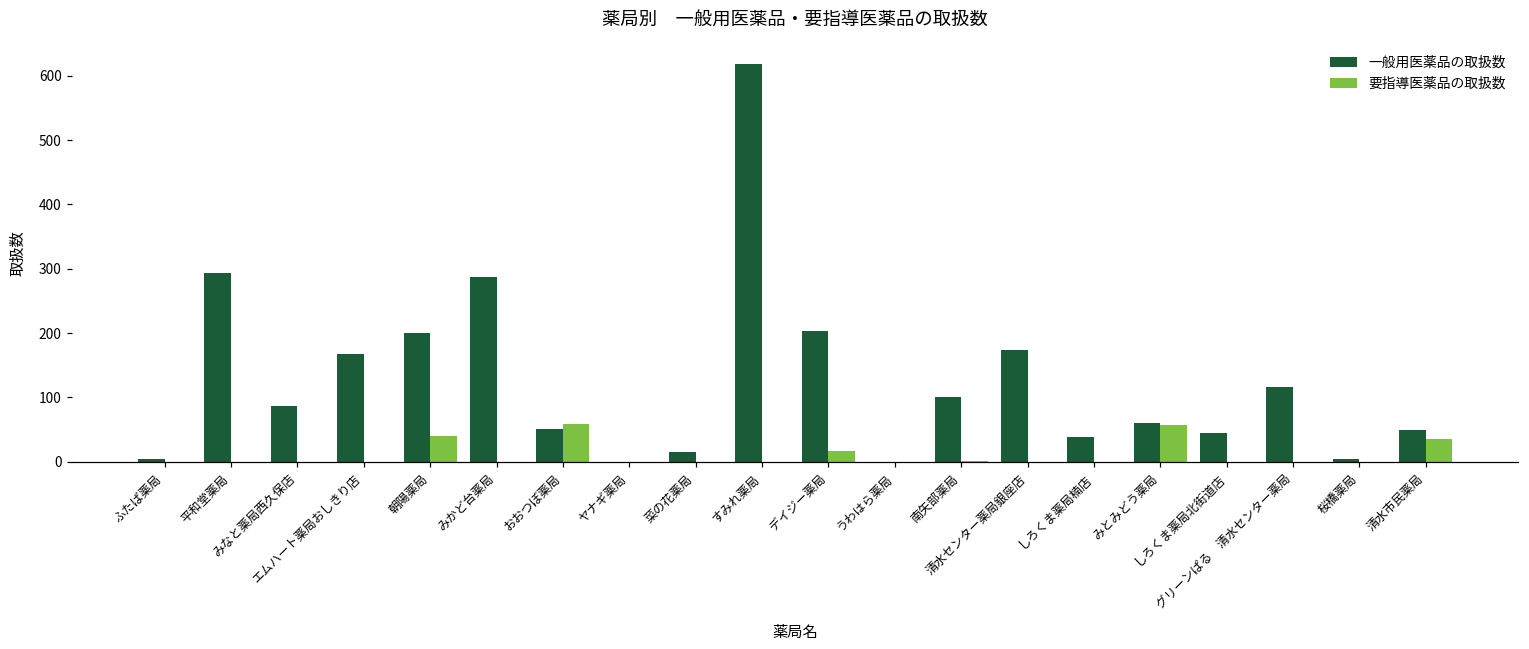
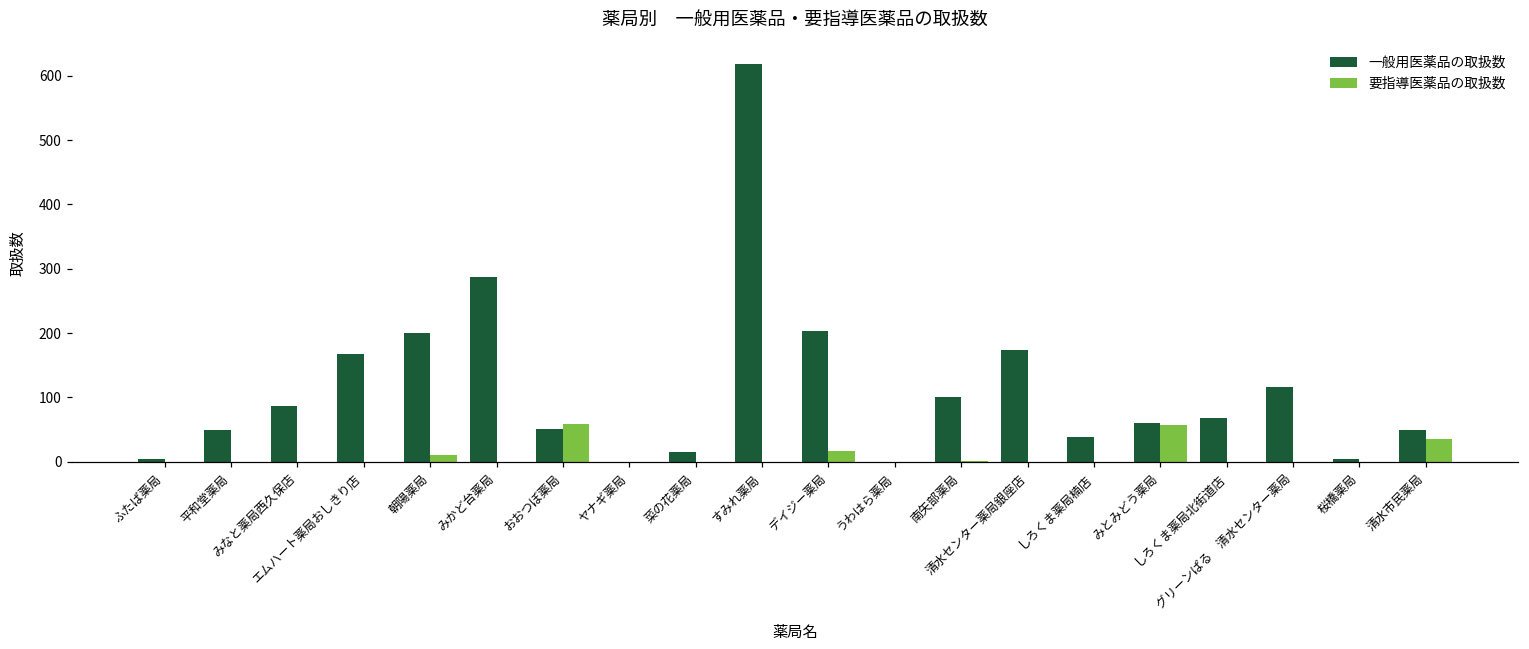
  {
    "一般用医薬品の取扱数": {
      "ふたば薬局": 10,
-     "平和堂薬局": 290,
+     "平和堂薬局": 50,
      "みなと薬局西久保店": 90,
      "エムハート薬局おしきり店": 170,
      "朝陽薬局": 200,
      "みかど台薬局": 290,
      "おおつぼ薬局": 50,
      "ヤナギ薬局": 0,
      "菜の花薬局": 20,
      "すみれ薬局": 620,
      "デイジー薬局": 200,
      "うわはら薬局": 0,
      "南矢部薬局": 100,
      "清水センター薬局銀座店": 170,
      "しろくま薬局楠店": 40,
      "みとみどう薬局": 60,
-     "しろくま薬局北街道店": 40,
+     "しろくま薬局北街道店": 70,
      "グリーンぱる 清水センター薬局": 120,
      "桜橋薬局": 10,
      "清水市民薬局": 50
    },
    "要指導医薬品の取扱数": {
      "ふたば薬局": 0,
      "平和堂薬局": 0,
      "みなと薬局西久保店": 0,
      "エムハート薬局おしきり店": 0,
-     "朝陽薬局": 40,
+     "朝陽薬局": 10,
      "みかど台薬局": 0,
      "おおつぼ薬局": 60,
      "ヤナギ薬局": 0,
      "菜の花薬局": 0,
      "すみれ薬局": 0,
      "デイジー薬局": 20,
      "うわはら薬局": 0,
      "清水センター薬局銀座店": 0,
      "しろくま薬局楠店": 0,
      "みとみどう薬局": 60,
      "しろくま薬局北街道店": 0,
      "グリーンぱる 清水センター薬局": 0,
      "桜橋薬局": 0,
      "清水市民薬局": 40
    }
  }
